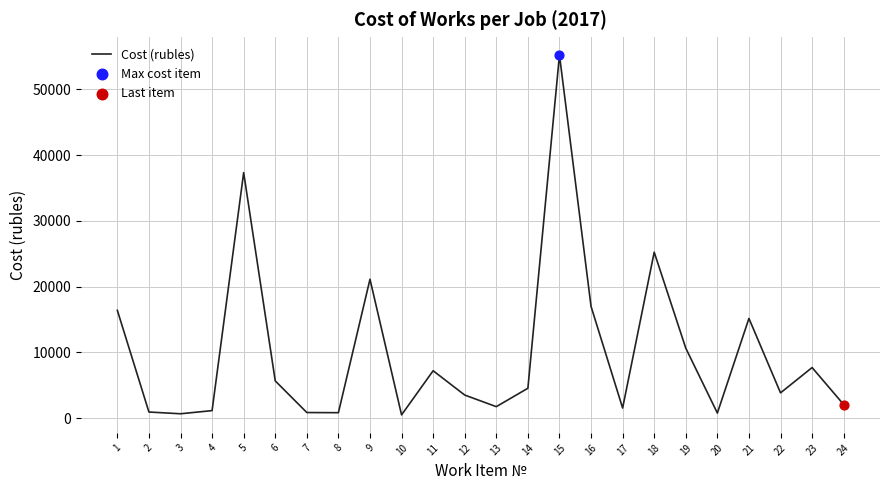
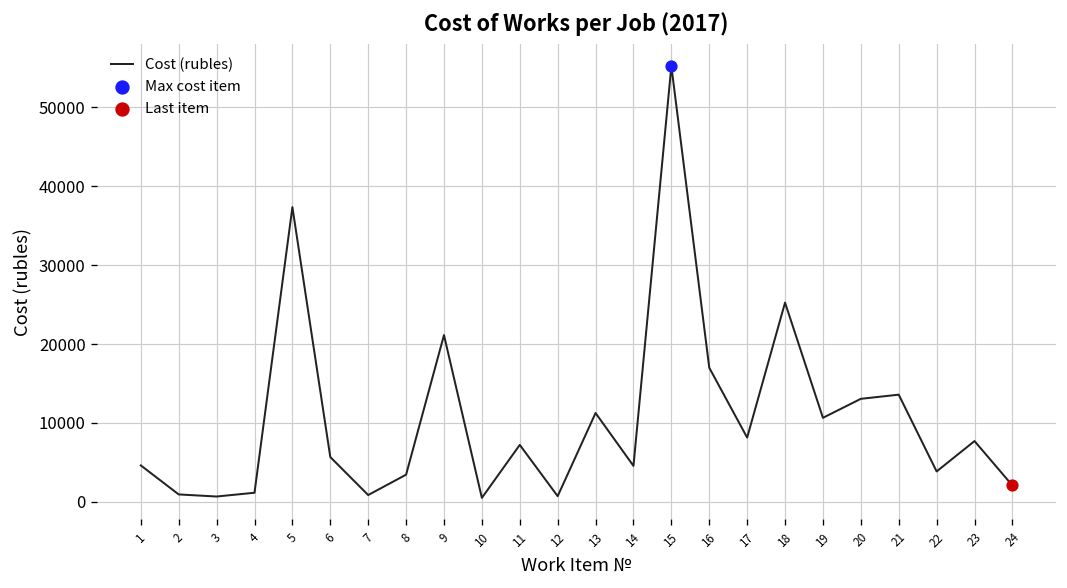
  {
    "Cost (rubles)": {
-     "1": 16000,
+     "1": 5000,
      "2": 1000,
      "3": 1000,
      "4": 1000,
      "5": 37000,
      "6": 6000,
      "7": 1000,
-     "8": 1000,
+     "8": 3000,
      "9": 21000,
      "10": 1000,
      "11": 7000,
-     "12": 4000,
-     "13": 2000,
+     "12": 1000,
+     "13": 11000,
      "14": 5000,
      "16": 17000,
-     "17": 2000,
+     "17": 8000,
      "18": 25000,
      "19": 11000,
-     "20": 1000,
-     "21": 15000,
+     "20": 13000,
+     "21": 14000,
      "22": 4000,
      "23": 8000
    }
  }
